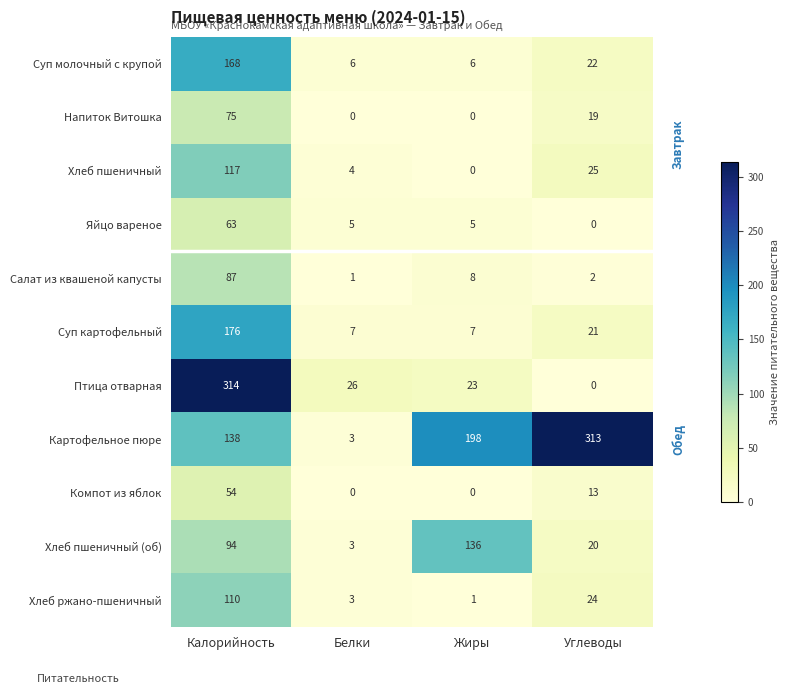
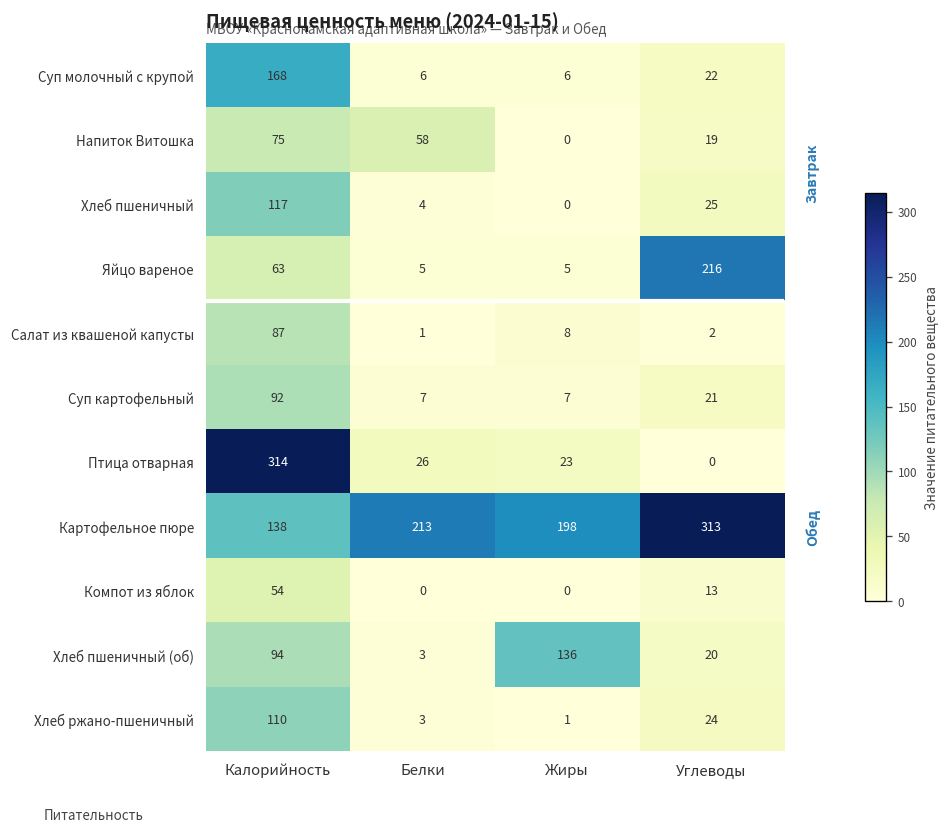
  {
    "Суп молочный с крупой": {
      "Калорийность": 168,
      "Белки": 6,
      "Жиры": 6,
      "Углеводы": 22
    },
    "Напиток Витошка": {
      "Калорийность": 75,
-     "Белки": 0,
+     "Белки": 58,
      "Жиры": 0,
      "Углеводы": 19
    },
    "Хлеб пшеничный": {
      "Калорийность": 117,
      "Белки": 4,
      "Жиры": 0,
      "Углеводы": 25
    },
    "Яйцо вареное": {
      "Калорийность": 63,
      "Белки": 5,
      "Жиры": 5,
-     "Углеводы": 0
+     "Углеводы": 216
    },
    "Салат из квашеной капусты": {
      "Калорийность": 87,
      "Белки": 1,
      "Жиры": 8,
      "Углеводы": 2
    },
    "Суп картофельный": {
-     "Калорийность": 176,
+     "Калорийность": 92,
      "Белки": 7,
      "Жиры": 7,
      "Углеводы": 21
    },
    "Птица отварная": {
      "Калорийность": 314,
      "Белки": 26,
      "Жиры": 23,
      "Углеводы": 0
    },
    "Картофельное пюре": {
      "Калорийность": 138,
-     "Белки": 3,
+     "Белки": 213,
      "Жиры": 198,
      "Углеводы": 313
    },
    "Компот из яблок": {
      "Калорийность": 54,
      "Белки": 0,
      "Жиры": 0,
      "Углеводы": 13
    },
    "Хлеб пшеничный (об)": {
      "Калорийность": 94,
      "Белки": 3,
      "Жиры": 136,
      "Углеводы": 20
    },
    "Хлеб ржано-пшеничный": {
      "Калорийность": 110,
      "Белки": 3,
      "Жиры": 1,
      "Углеводы": 24
    }
  }
